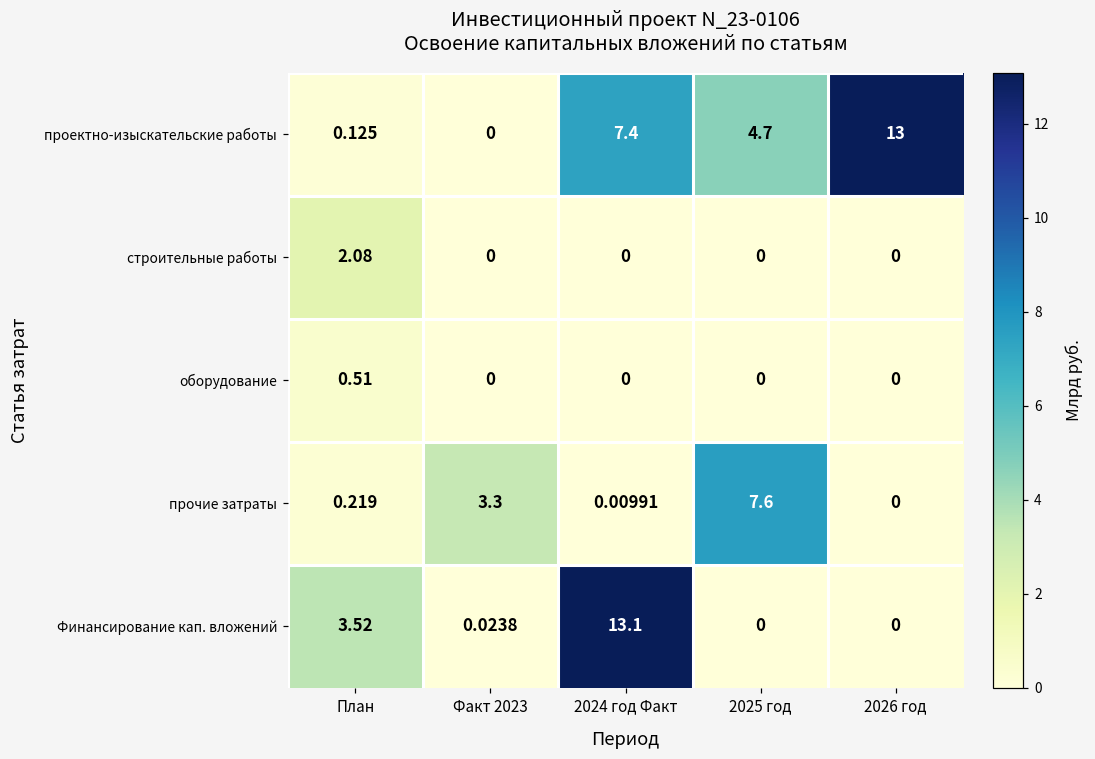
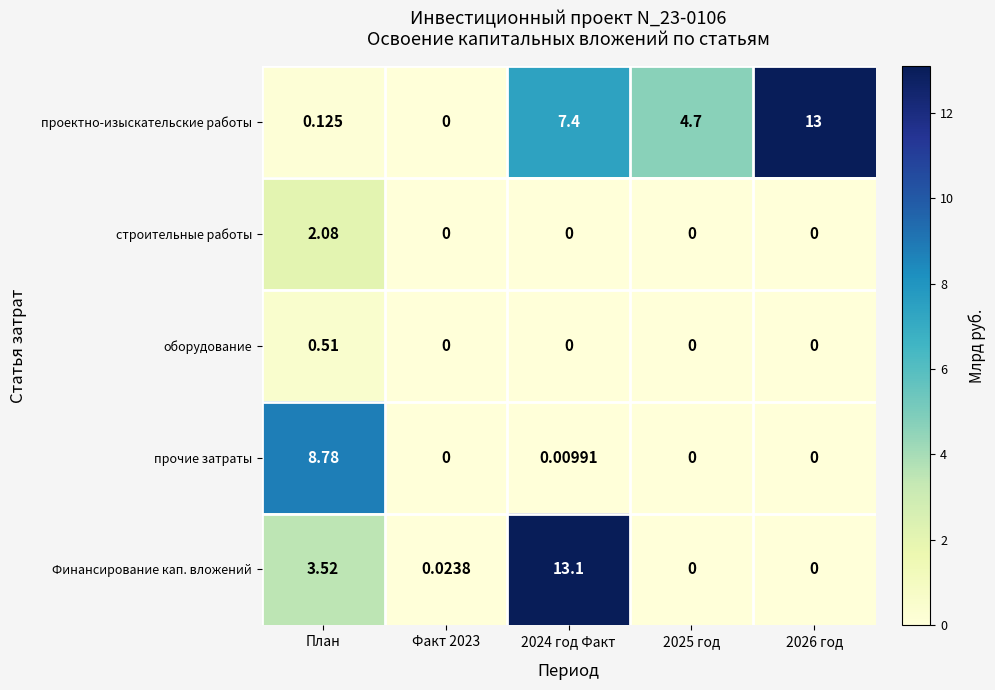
  {
    "проектно-изыскательские работы": {
      "План": 0.125,
      "Факт 2023": 0,
      "2024 год Факт": 7.4,
      "2025 год": 4.7,
      "2026 год": 13
    },
    "строительные работы": {
      "План": 2.08,
      "Факт 2023": 0,
      "2024 год Факт": 0,
      "2025 год": 0,
      "2026 год": 0
    },
    "оборудование": {
      "План": 0.51,
      "Факт 2023": 0,
      "2024 год Факт": 0,
      "2025 год": 0,
      "2026 год": 0
    },
    "прочие затраты": {
-     "План": 0.219,
-     "Факт 2023": 3.3,
+     "План": 8.78,
+     "Факт 2023": 0,
      "2024 год Факт": 0.00991,
-     "2025 год": 7.6,
+     "2025 год": 0,
      "2026 год": 0
    },
    "Финансирование кап. вложений": {
      "План": 3.52,
      "Факт 2023": 0.0238,
      "2024 год Факт": 13.1,
      "2025 год": 0,
      "2026 год": 0
    }
  }
